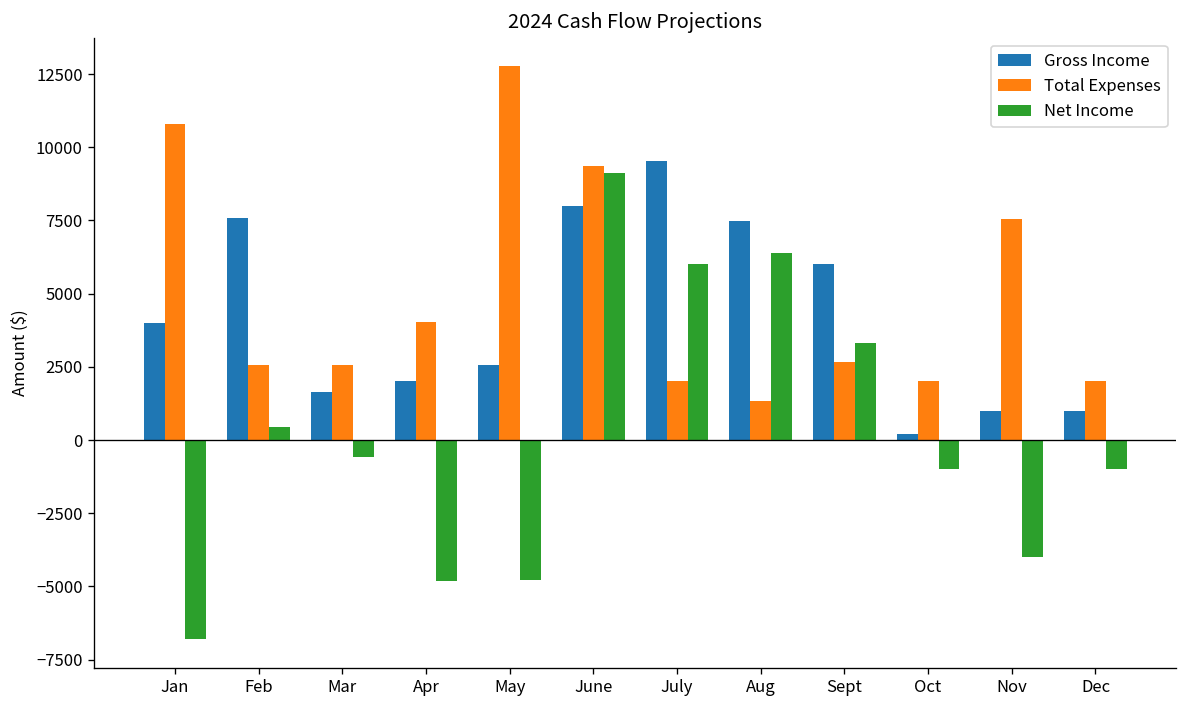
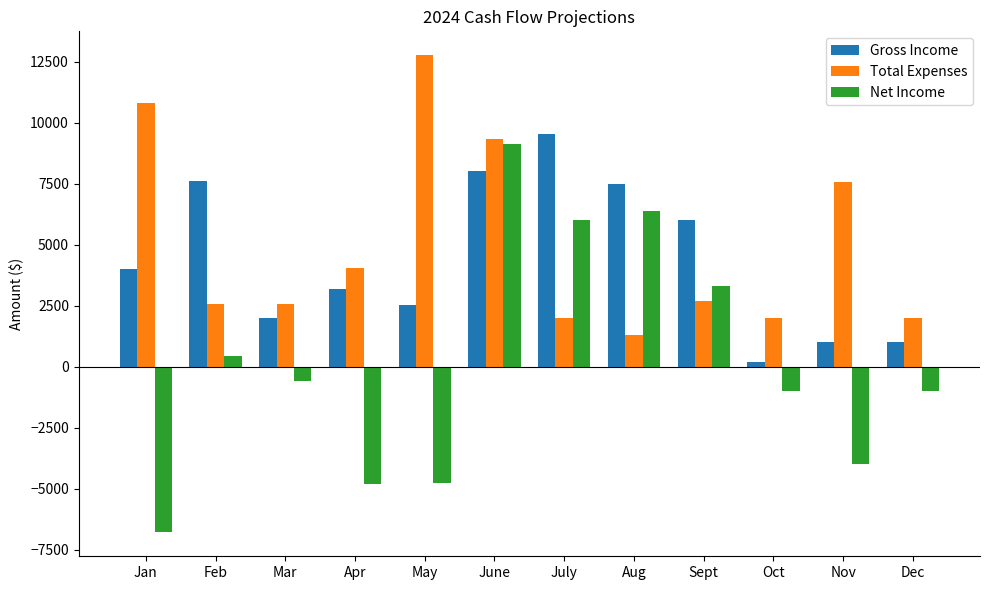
  {
    "Gross Income": {
      "Jan": 4000,
      "Feb": 7600,
-     "Mar": 1600,
-     "Apr": 2000,
+     "Mar": 2000,
+     "Apr": 3200,
      "May": 2500,
      "June": 8000,
      "July": 9500,
      "Aug": 7500,
      "Sept": 6000,
      "Oct": 200,
      "Nov": 1000,
      "Dec": 1000
    },
    "Total Expenses": {
      "Jan": 10800,
      "Feb": 2600,
      "Mar": 2600,
      "Apr": 4000,
      "May": 12800,
      "June": 9300,
      "July": 2000,
      "Aug": 1300,
      "Sept": 2700,
      "Oct": 2000,
      "Nov": 7600,
      "Dec": 2000
    },
    "Net Income": {
      "Jan": -6800,
      "Feb": 400,
      "Mar": -600,
      "Apr": -4800,
      "May": -4800,
      "June": 9100,
      "July": 6000,
      "Aug": 6400,
      "Sept": 3300,
      "Oct": -1000,
      "Nov": -4000,
      "Dec": -1000
    }
  }
